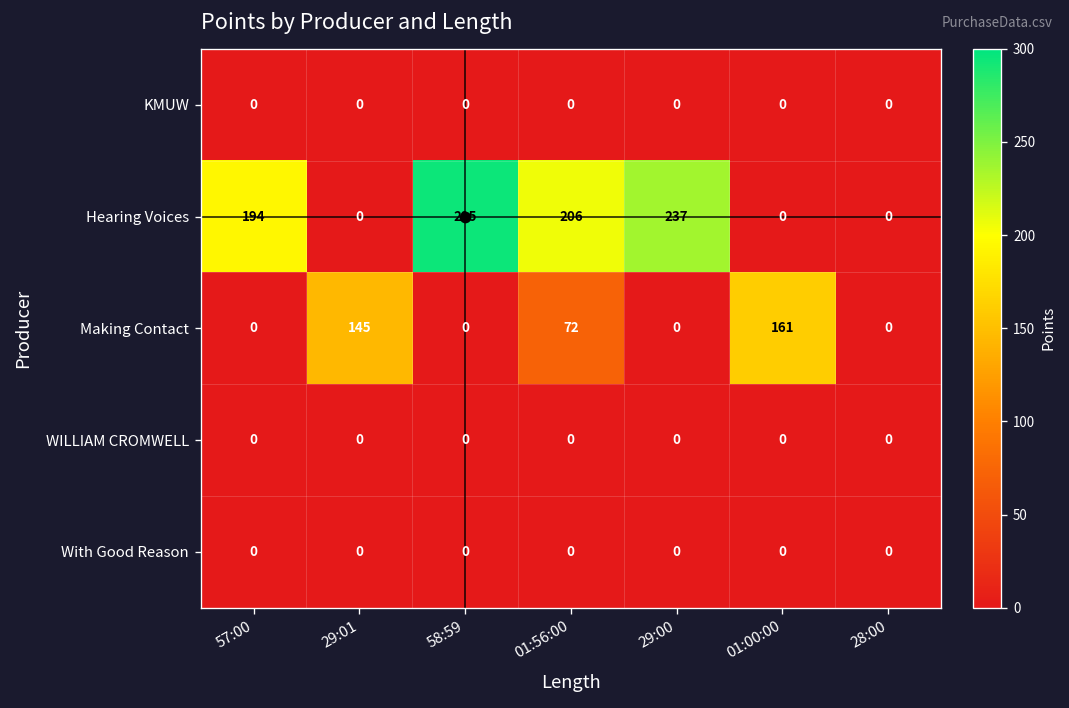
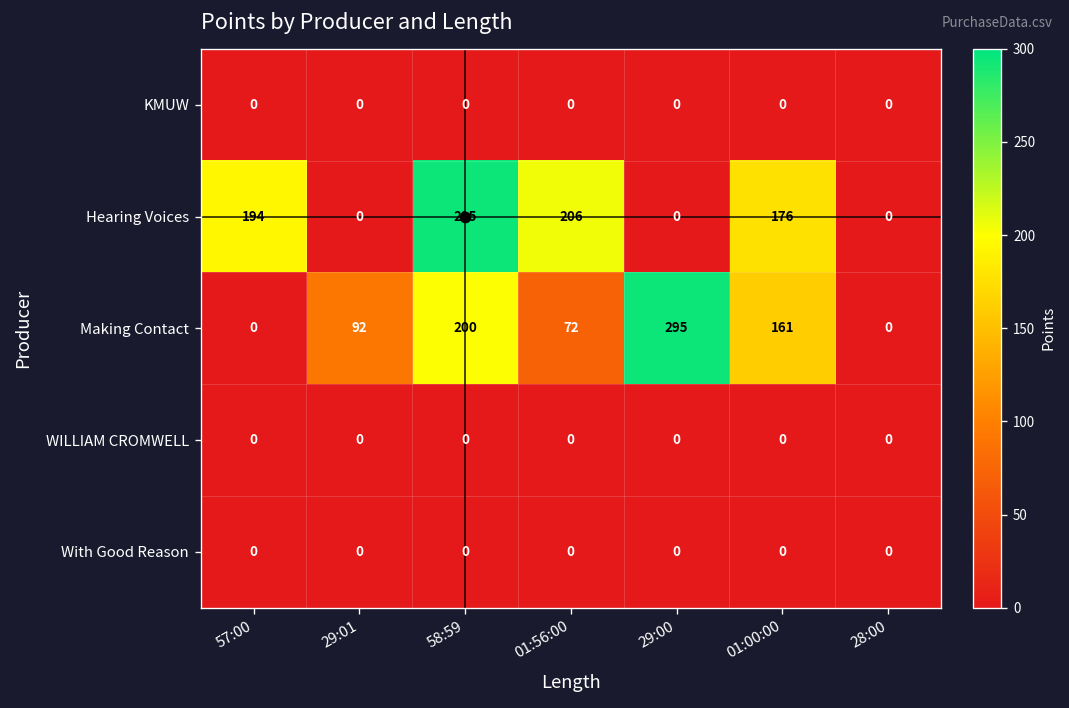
  {
    "KMUW": {
      "57:00": 0,
      "29:01": 0,
      "58:59": 0,
      "01:56:00": 0,
      "29:00": 0,
      "01:00:00": 0,
      "28:00": 0
    },
    "Hearing Voices": {
      "57:00": 194,
      "29:01": 0,
      "01:56:00": 206,
-     "29:00": 237,
-     "01:00:00": 0,
+     "29:00": 0,
+     "01:00:00": 176,
      "28:00": 0
    },
    "Making Contact": {
      "57:00": 0,
-     "29:01": 145,
-     "58:59": 0,
+     "29:01": 92,
+     "58:59": 200,
      "01:56:00": 72,
-     "29:00": 0,
+     "29:00": 295,
      "01:00:00": 161,
      "28:00": 0
    },
    "WILLIAM CROMWELL": {
      "57:00": 0,
      "29:01": 0,
      "58:59": 0,
      "01:56:00": 0,
      "29:00": 0,
      "01:00:00": 0,
      "28:00": 0
    },
    "With Good Reason": {
      "57:00": 0,
      "29:01": 0,
      "58:59": 0,
      "01:56:00": 0,
      "29:00": 0,
      "01:00:00": 0,
      "28:00": 0
    }
  }
